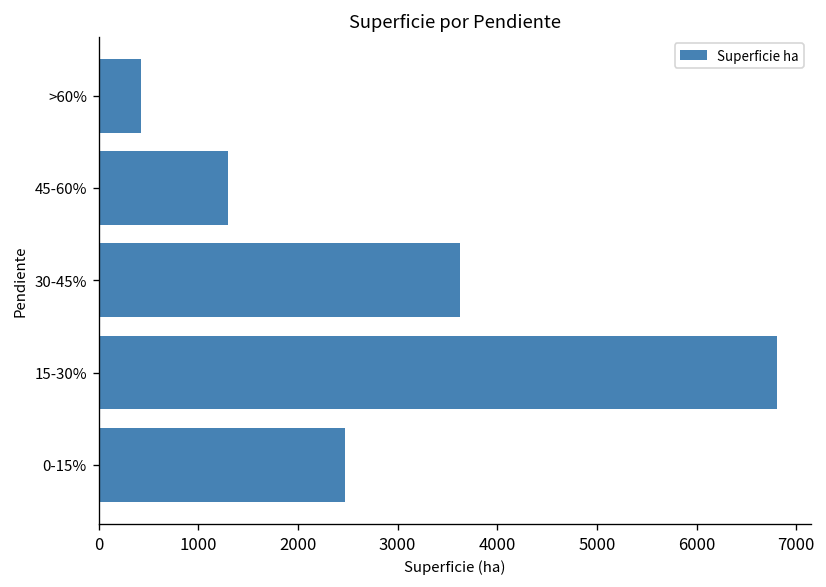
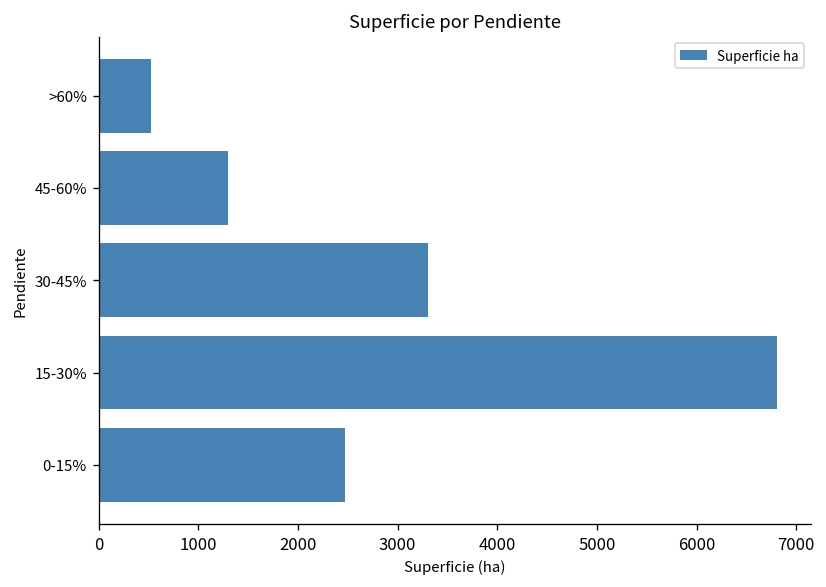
  {
-   ">60%": 400,
+   ">60%": 500,
    "45-60%": 1300,
-   "30-45%": 3600,
+   "30-45%": 3300,
    "15-30%": 6800,
    "0-15%": 2500
  }
